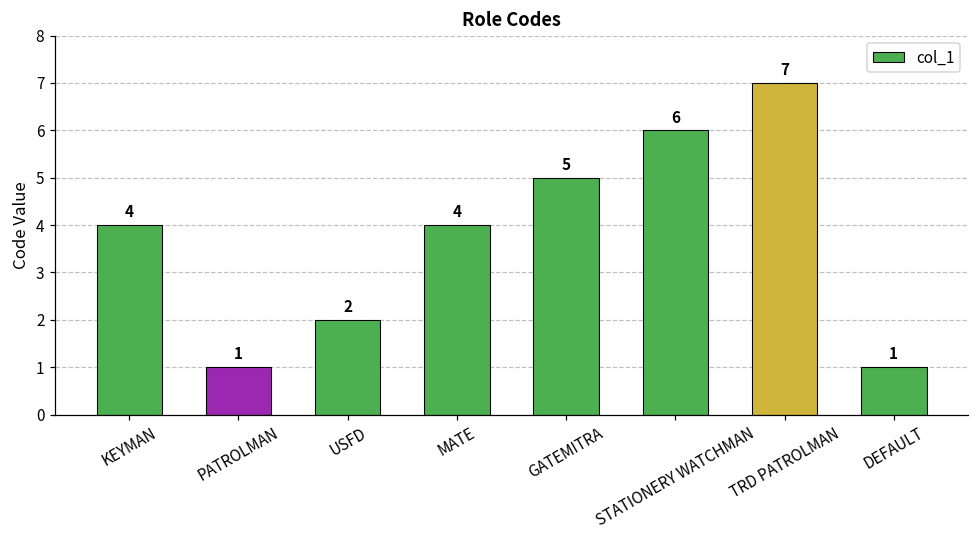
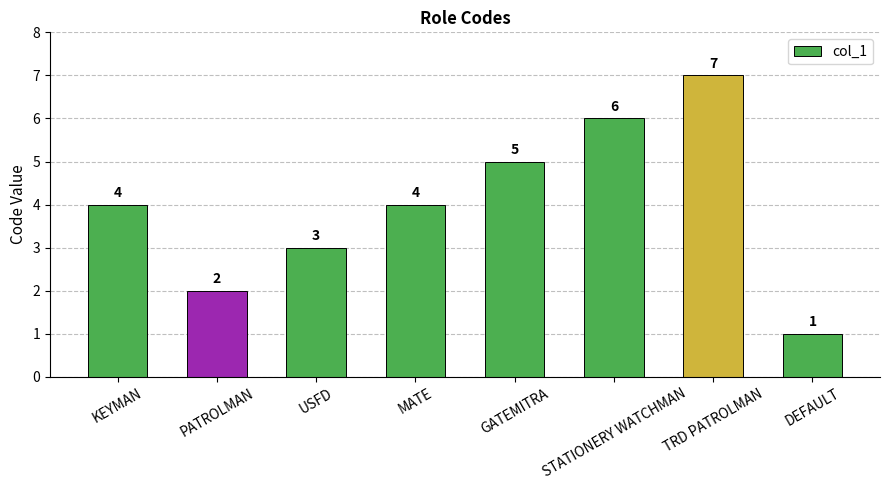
  {
    "KEYMAN": 4,
-   "PATROLMAN": 1,
-   "USFD": 2,
+   "PATROLMAN": 2,
+   "USFD": 3,
    "MATE": 4,
    "GATEMITRA": 5,
    "STATIONERY WATCHMAN": 6,
    "TRD PATROLMAN": 7,
    "DEFAULT": 1
  }
